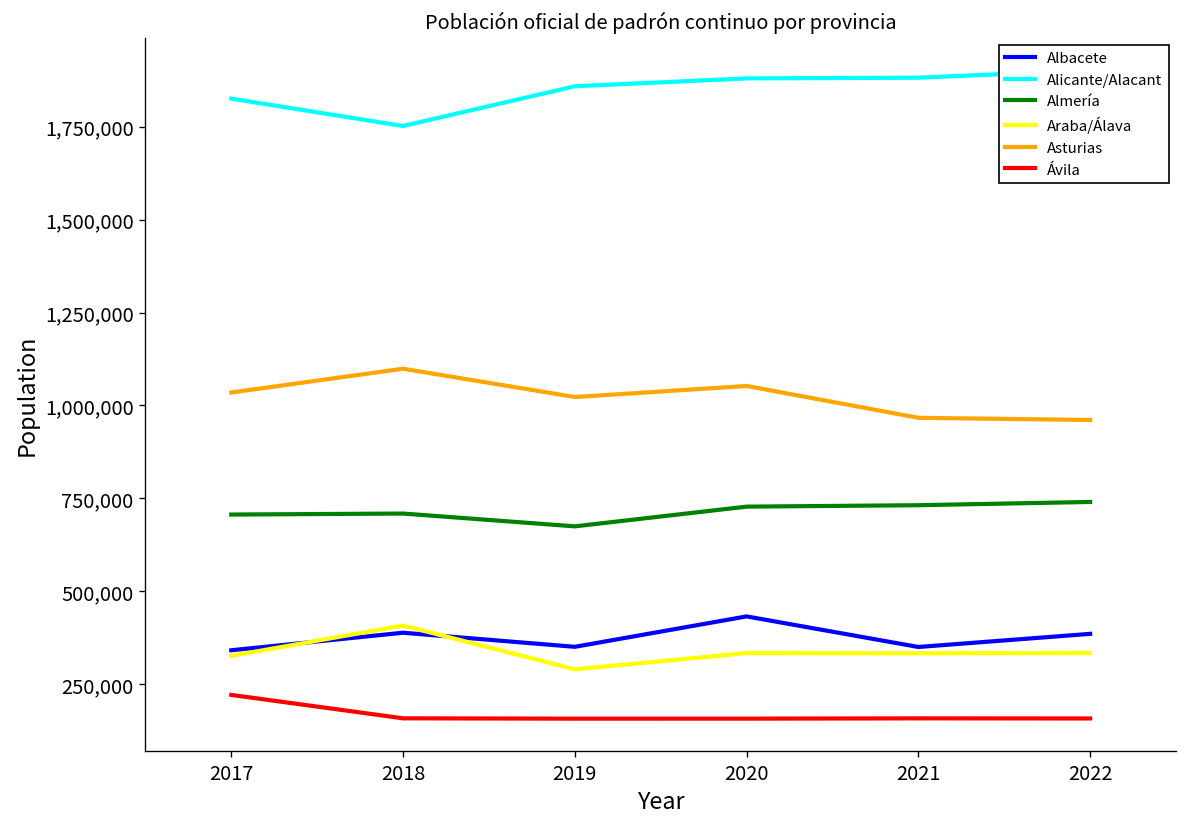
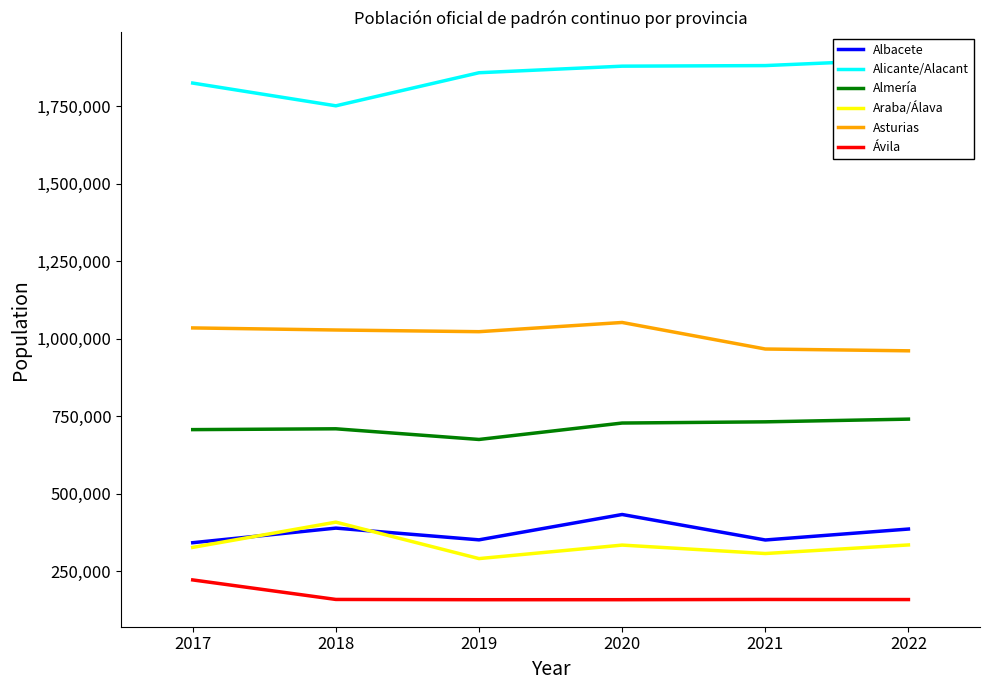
  {
    "Albacete": {
      "2017": "340,000",
      "2018": "390,000",
      "2019": "350,000",
      "2020": "430,000",
      "2021": "350,000",
      "2022": "390,000"
    },
    "Alicante/Alacant": {
      "2017": "1,830,000",
      "2018": "1,750,000",
      "2019": "1,860,000",
      "2020": "1,880,000",
      "2021": "1,880,000"
    },
    "Almería": {
      "2017": "710,000",
      "2018": "710,000",
      "2019": "670,000",
      "2020": "730,000",
      "2021": "730,000",
      "2022": "740,000"
    },
    "Araba/Álava": {
      "2017": "330,000",
      "2018": "410,000",
      "2019": "290,000",
      "2020": "330,000",
-     "2021": "330,000",
+     "2021": "310,000",
      "2022": "330,000"
    },
    "Asturias": {
      "2017": "1,030,000",
-     "2018": "1,100,000",
+     "2018": "1,030,000",
      "2019": "1,020,000",
      "2020": "1,050,000",
      "2021": "970,000",
      "2022": "960,000"
    },
    "Ávila": {
      "2017": "220,000",
      "2018": "160,000",
      "2019": "160,000",
      "2020": "160,000",
      "2021": "160,000",
      "2022": "160,000"
    }
  }
